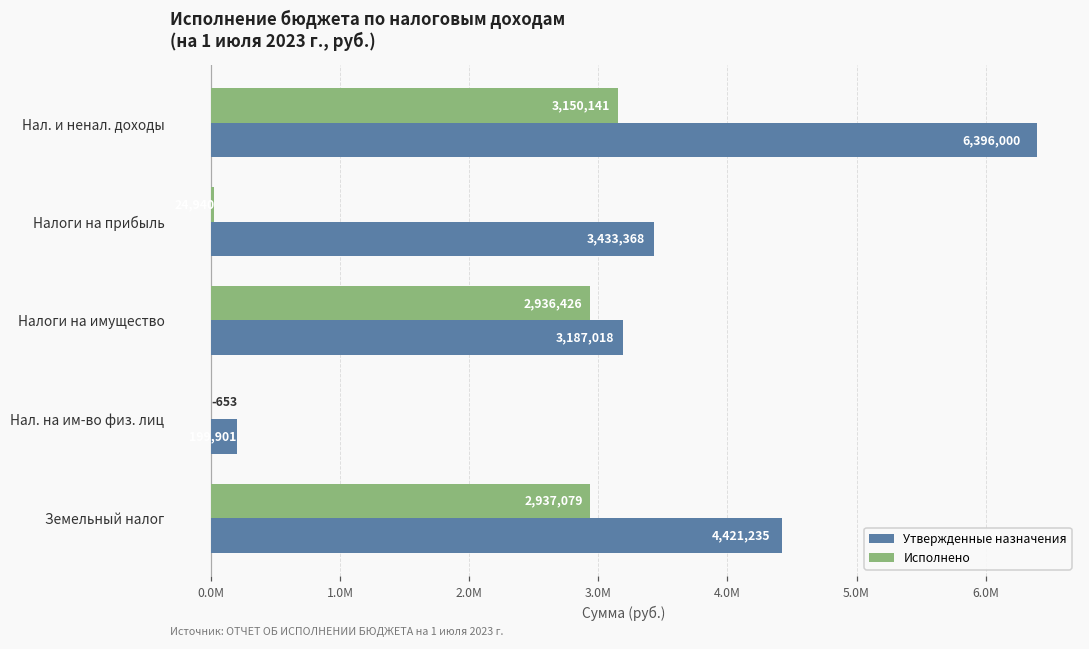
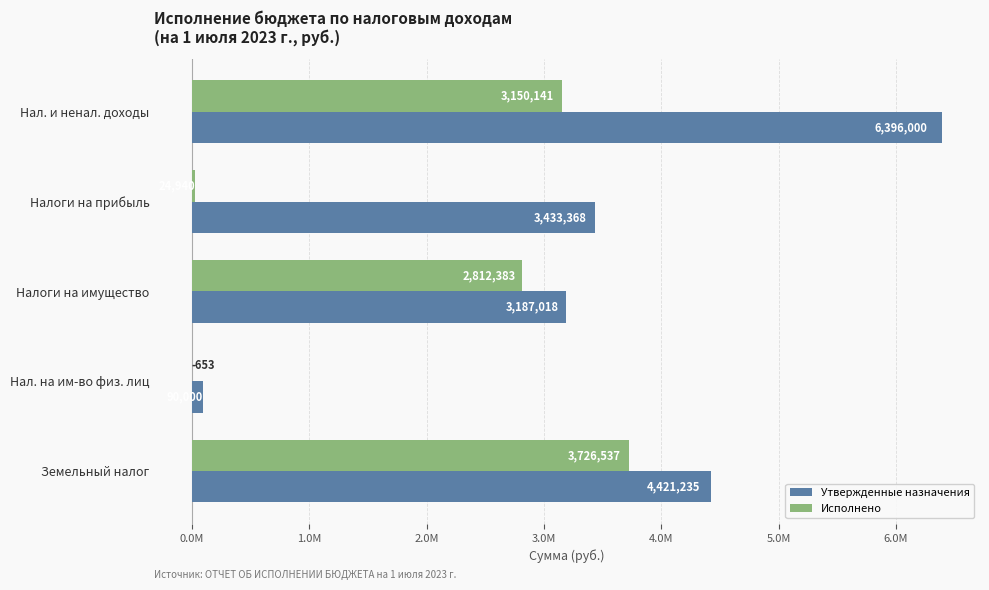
  {
    "Утвержденные назначения": {
-     "Нал. на им-во физ. лиц": "200000"
+     "Нал. на им-во физ. лиц": "90000"
    },
    "Исполнено": {
      "Нал. и ненал. доходы": "3,150,141",
-     "Налоги на имущество": "2,936,426",
+     "Налоги на имущество": "2,812,383",
      "Нал. на им-во физ. лиц": "-653",
-     "Земельный налог": "2,937,079"
+     "Земельный налог": "3,726,537"
    }
  }
